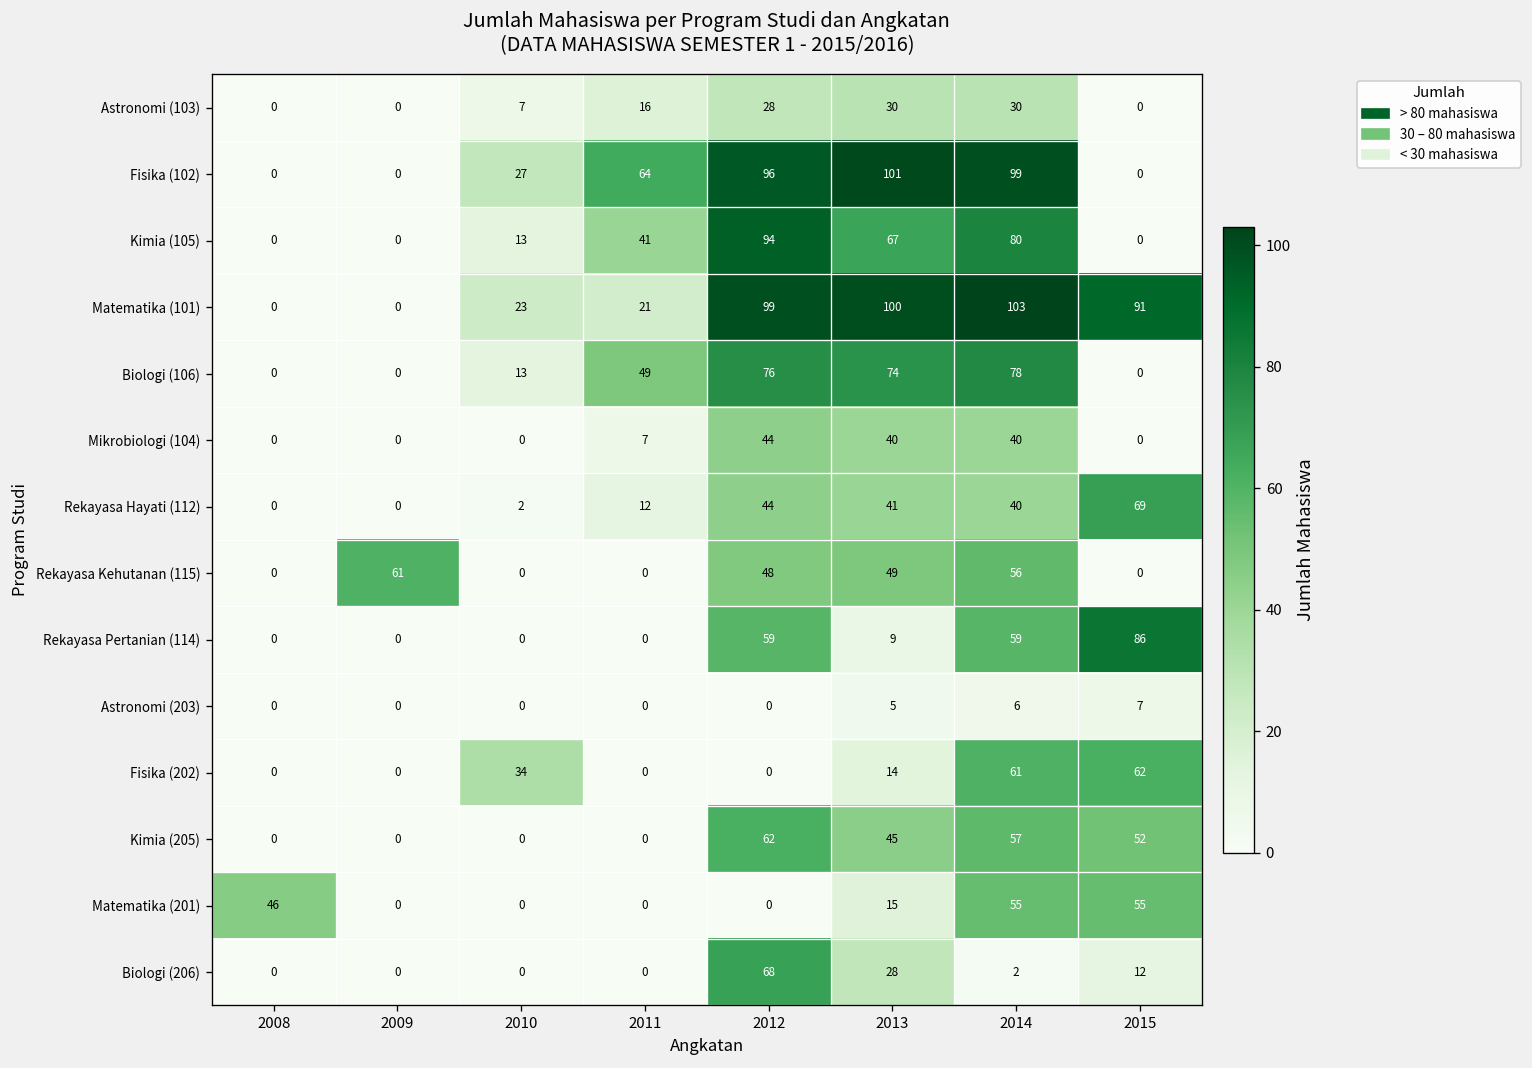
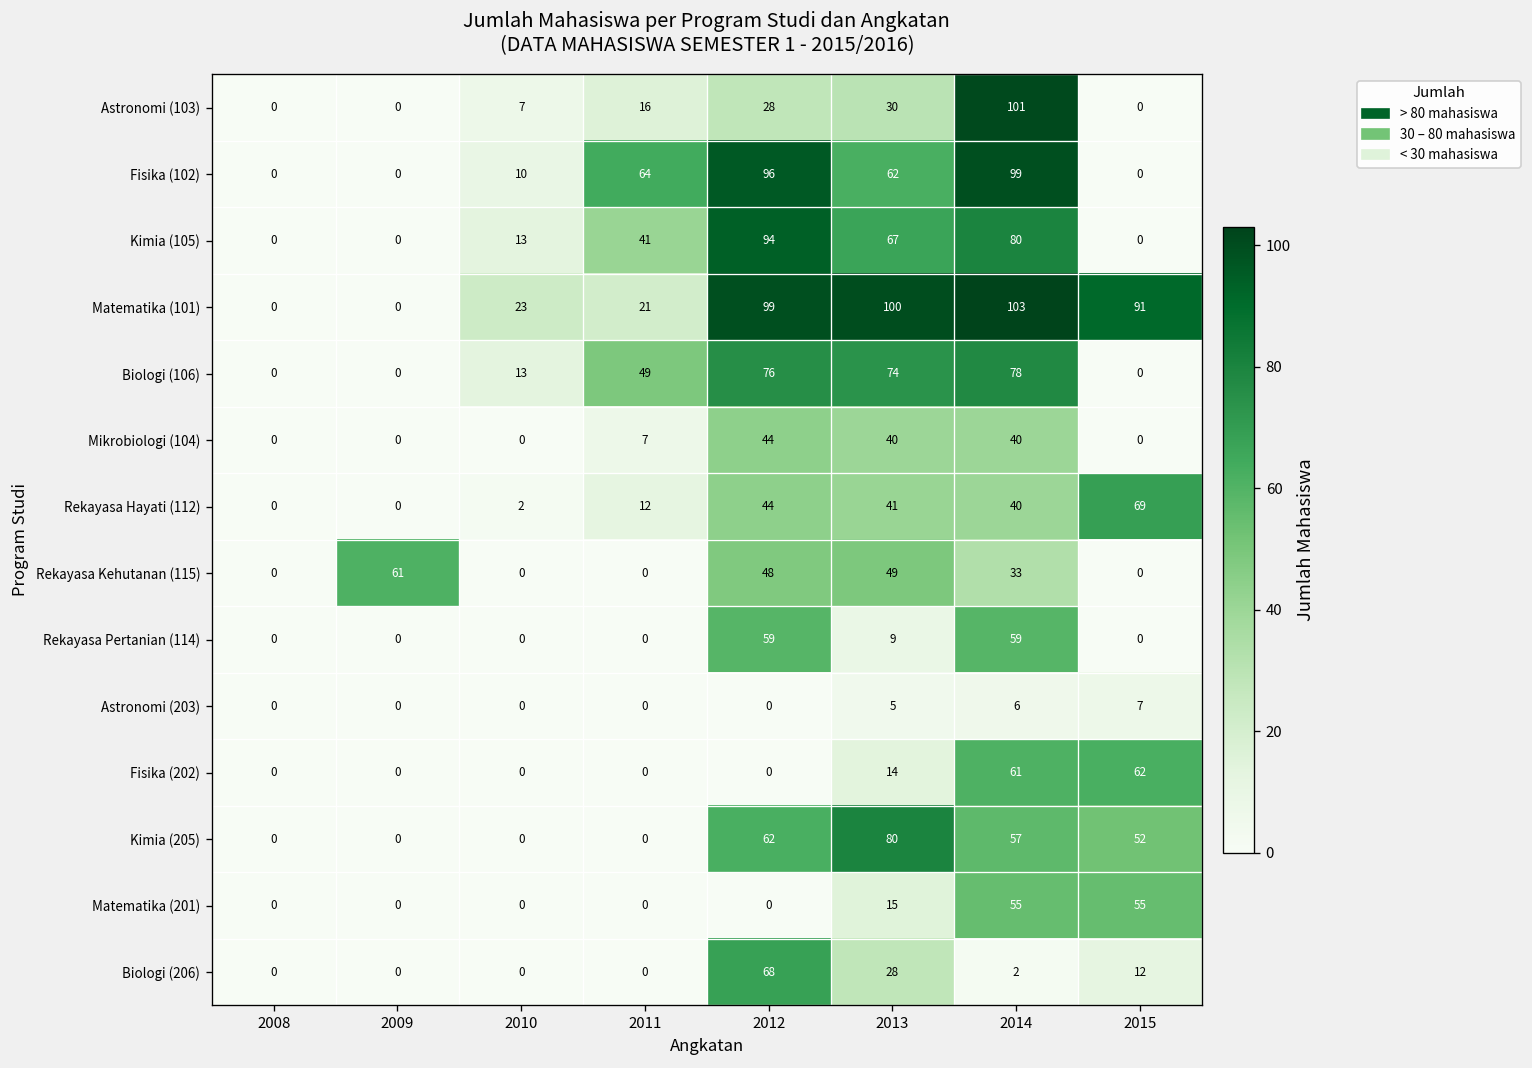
  {
    "Astronomi (103)": {
      "2008": 0,
      "2009": 0,
      "2010": 7,
      "2011": 16,
      "2012": 28,
      "2013": 30,
-     "2014": 30,
+     "2014": 101,
      "2015": 0
    },
    "Fisika (102)": {
      "2008": 0,
      "2009": 0,
-     "2010": 27,
+     "2010": 10,
      "2011": 64,
      "2012": 96,
-     "2013": 101,
+     "2013": 62,
      "2014": 99,
      "2015": 0
    },
    "Kimia (105)": {
      "2008": 0,
      "2009": 0,
      "2010": 13,
      "2011": 41,
      "2012": 94,
      "2013": 67,
      "2014": 80,
      "2015": 0
    },
    "Matematika (101)": {
      "2008": 0,
      "2009": 0,
      "2010": 23,
      "2011": 21,
      "2012": 99,
      "2013": 100,
      "2014": 103,
      "2015": 91
    },
    "Biologi (106)": {
      "2008": 0,
      "2009": 0,
      "2010": 13,
      "2011": 49,
      "2012": 76,
      "2013": 74,
      "2014": 78,
      "2015": 0
    },
    "Mikrobiologi (104)": {
      "2008": 0,
      "2009": 0,
      "2010": 0,
      "2011": 7,
      "2012": 44,
      "2013": 40,
      "2014": 40,
      "2015": 0
    },
    "Rekayasa Hayati (112)": {
      "2008": 0,
      "2009": 0,
      "2010": 2,
      "2011": 12,
      "2012": 44,
      "2013": 41,
      "2014": 40,
      "2015": 69
    },
    "Rekayasa Kehutanan (115)": {
      "2008": 0,
      "2009": 61,
      "2010": 0,
      "2011": 0,
      "2012": 48,
      "2013": 49,
-     "2014": 56,
+     "2014": 33,
      "2015": 0
    },
    "Rekayasa Pertanian (114)": {
      "2008": 0,
      "2009": 0,
      "2010": 0,
      "2011": 0,
      "2012": 59,
      "2013": 9,
      "2014": 59,
-     "2015": 86
+     "2015": 0
    },
    "Astronomi (203)": {
      "2008": 0,
      "2009": 0,
      "2010": 0,
      "2011": 0,
      "2012": 0,
      "2013": 5,
      "2014": 6,
      "2015": 7
    },
    "Fisika (202)": {
      "2008": 0,
      "2009": 0,
-     "2010": 34,
+     "2010": 0,
      "2011": 0,
      "2012": 0,
      "2013": 14,
      "2014": 61,
      "2015": 62
    },
    "Kimia (205)": {
      "2008": 0,
      "2009": 0,
      "2010": 0,
      "2011": 0,
      "2012": 62,
-     "2013": 45,
+     "2013": 80,
      "2014": 57,
      "2015": 52
    },
    "Matematika (201)": {
-     "2008": 46,
+     "2008": 0,
      "2009": 0,
      "2010": 0,
      "2011": 0,
      "2012": 0,
      "2013": 15,
      "2014": 55,
      "2015": 55
    },
    "Biologi (206)": {
      "2008": 0,
      "2009": 0,
      "2010": 0,
      "2011": 0,
      "2012": 68,
      "2013": 28,
      "2014": 2,
      "2015": 12
    }
  }
